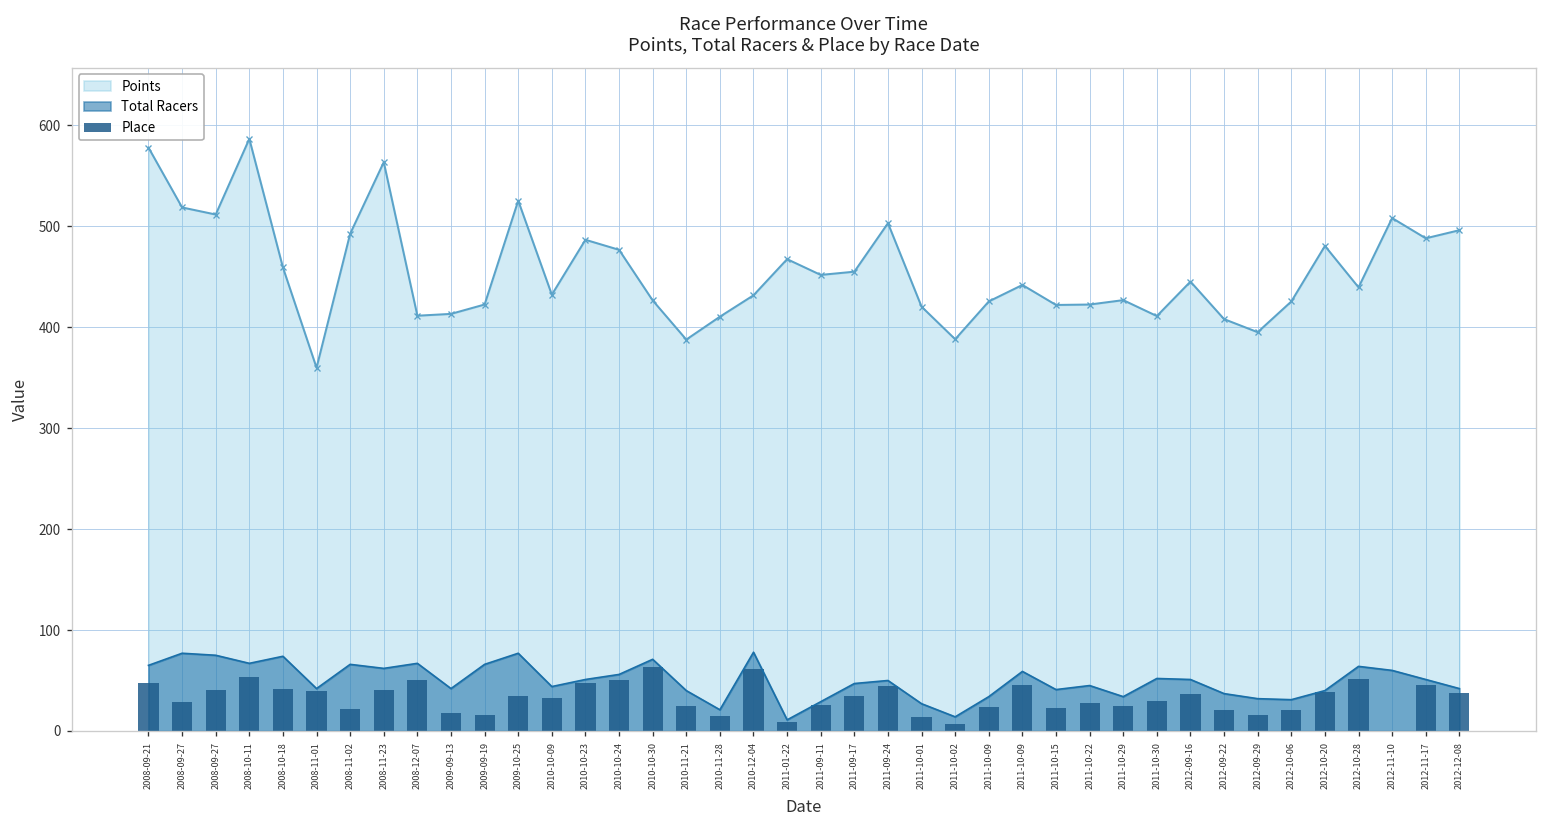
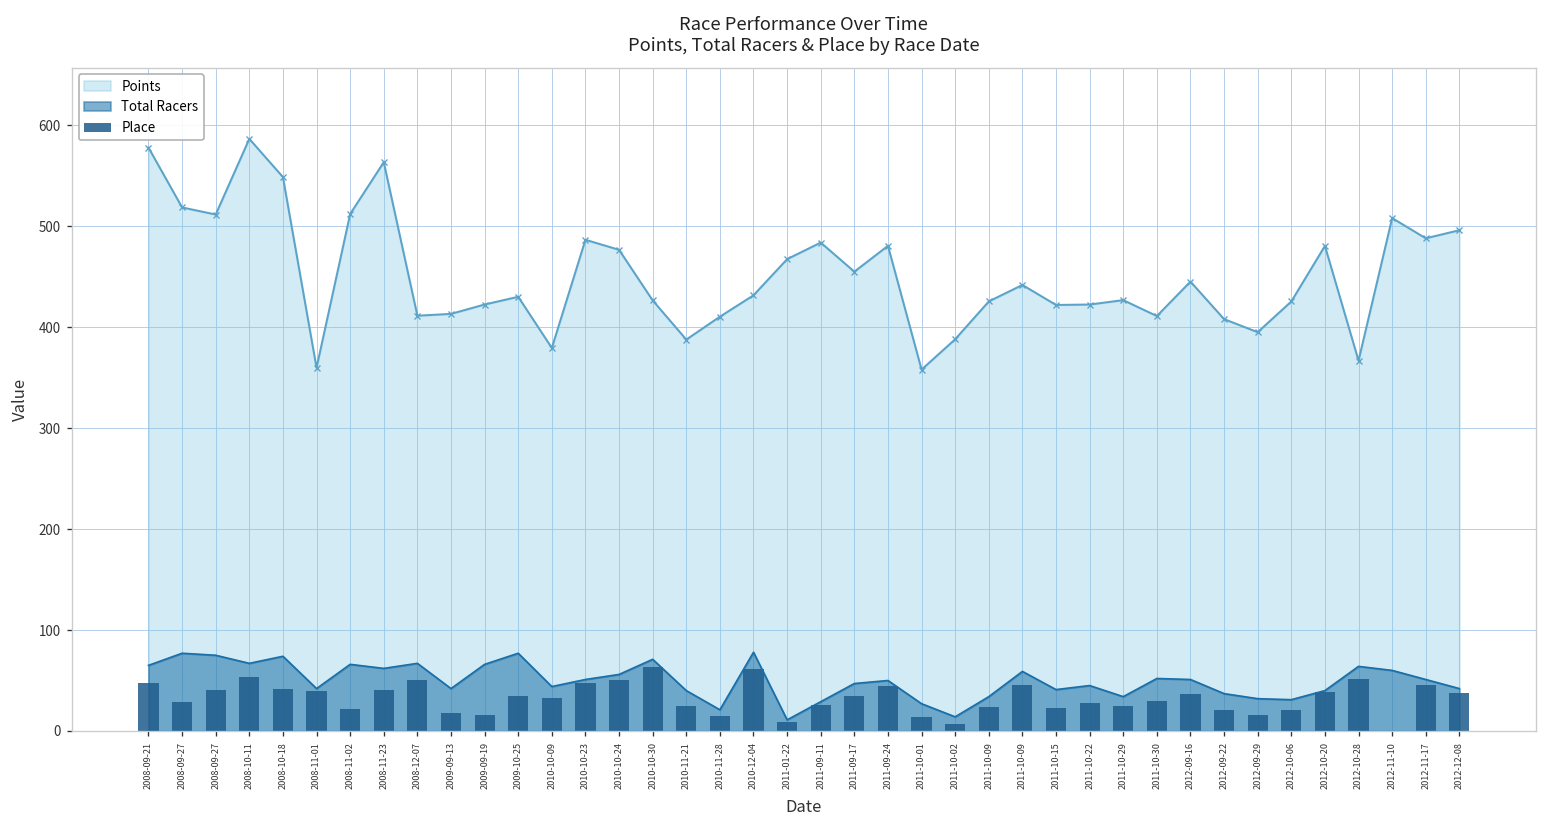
  {
    "Points": {
      "2008-09-21": 580,
      "2008-10-11": 590,
-     "2008-10-18": 460,
+     "2008-10-18": 550,
      "2008-11-01": 360,
-     "2008-11-02": 490,
+     "2008-11-02": 510,
      "2008-11-23": 560,
      "2008-12-07": 410,
      "2009-09-13": 410,
      "2009-09-19": 420,
-     "2009-10-25": 530,
-     "2010-10-09": 430,
+     "2009-10-25": 430,
+     "2010-10-09": 380,
      "2010-10-23": 490,
      "2010-10-24": 480,
      "2010-10-30": 430,
      "2010-11-21": 390,
      "2010-11-28": 410,
      "2010-12-04": 430,
      "2011-01-22": 470,
-     "2011-09-11": 450,
+     "2011-09-11": 480,
      "2011-09-17": 460,
-     "2011-09-24": 500,
-     "2011-10-01": 420,
+     "2011-09-24": 480,
+     "2011-10-01": 360,
      "2011-10-02": 390,
      "2011-10-15": 420,
      "2011-10-22": 420,
      "2011-10-29": 430,
      "2011-10-30": 410,
      "2012-09-16": 450,
      "2012-09-22": 410,
      "2012-09-29": 400,
      "2012-10-06": 430,
      "2012-10-20": 480,
-     "2012-10-28": 440,
+     "2012-10-28": 370,
      "2012-11-10": 510,
      "2012-11-17": 490,
      "2012-12-08": 500
    }
  }
